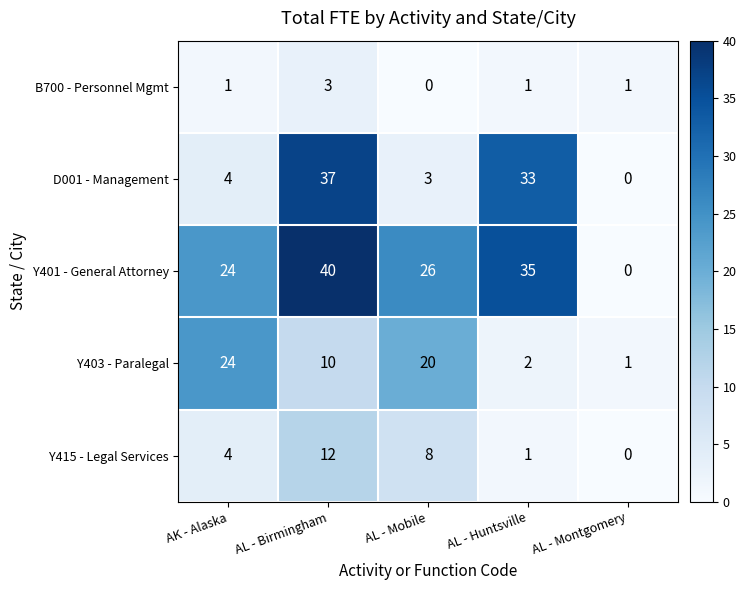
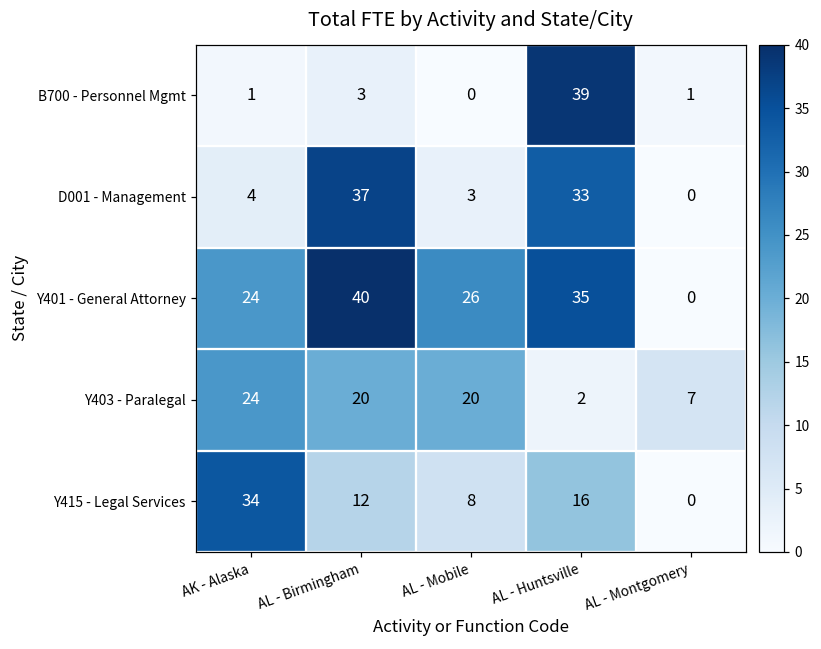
  {
    "B700 - Personnel Mgmt": {
      "AK - Alaska": 1,
      "AL - Birmingham": 3,
      "AL - Mobile": 0,
-     "AL - Huntsville": 1,
+     "AL - Huntsville": 39,
      "AL - Montgomery": 1
    },
    "D001 - Management": {
      "AK - Alaska": 4,
      "AL - Birmingham": 37,
      "AL - Mobile": 3,
      "AL - Huntsville": 33,
      "AL - Montgomery": 0
    },
    "Y401 - General Attorney": {
      "AK - Alaska": 24,
      "AL - Birmingham": 40,
      "AL - Mobile": 26,
      "AL - Huntsville": 35,
      "AL - Montgomery": 0
    },
    "Y403 - Paralegal": {
      "AK - Alaska": 24,
-     "AL - Birmingham": 10,
+     "AL - Birmingham": 20,
      "AL - Mobile": 20,
      "AL - Huntsville": 2,
-     "AL - Montgomery": 1
+     "AL - Montgomery": 7
    },
    "Y415 - Legal Services": {
-     "AK - Alaska": 4,
+     "AK - Alaska": 34,
      "AL - Birmingham": 12,
      "AL - Mobile": 8,
-     "AL - Huntsville": 1,
+     "AL - Huntsville": 16,
      "AL - Montgomery": 0
    }
  }
